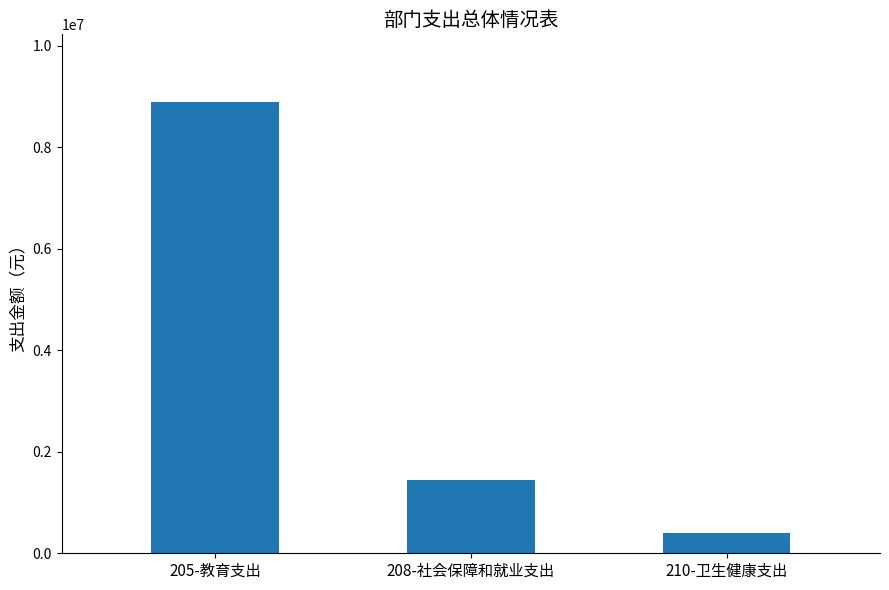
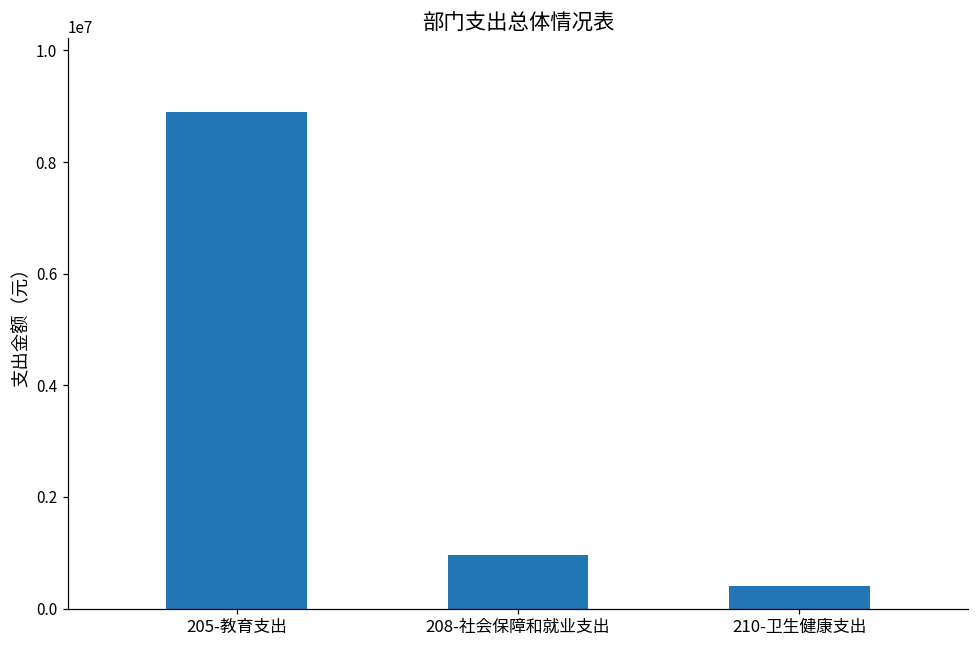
  {
    "205-教育支出": 8900000,
-   "208-社会保障和就业支出": 1400000,
+   "208-社会保障和就业支出": 1000000,
    "210-卫生健康支出": 400000
  }
